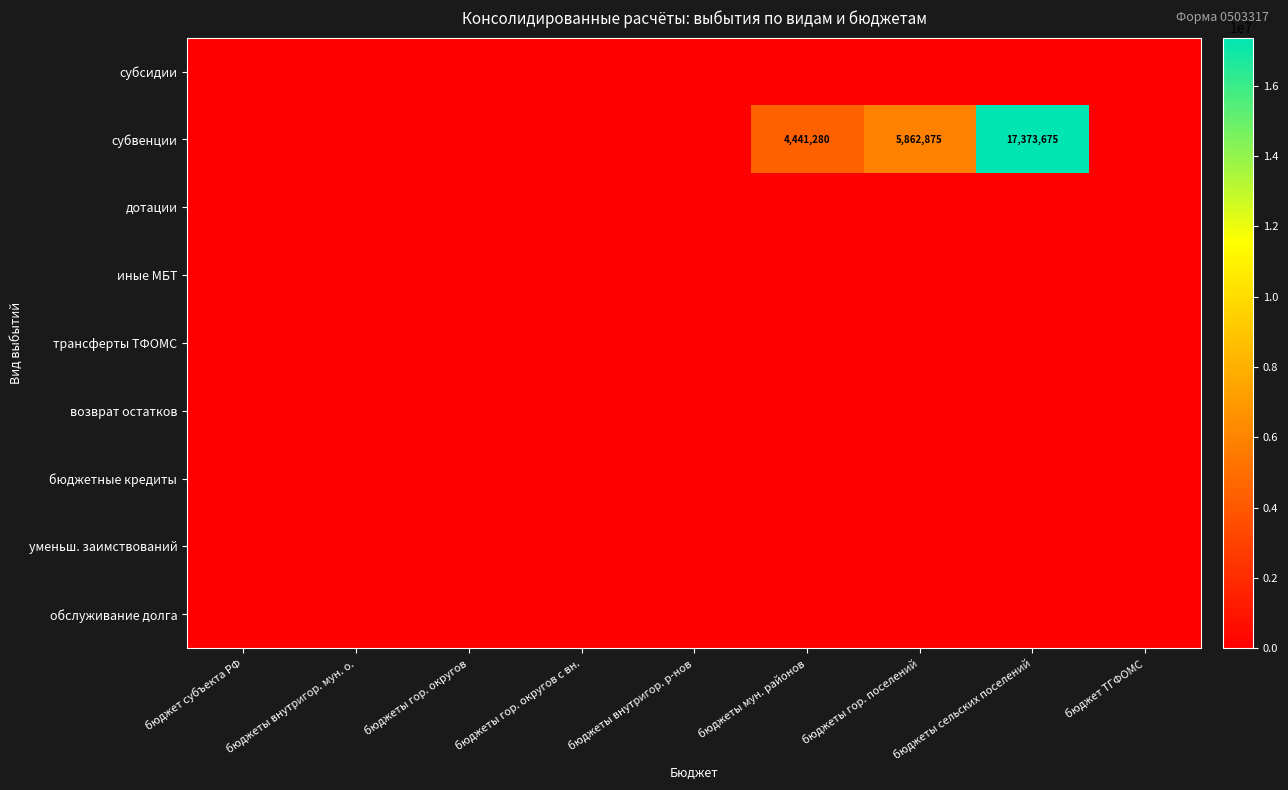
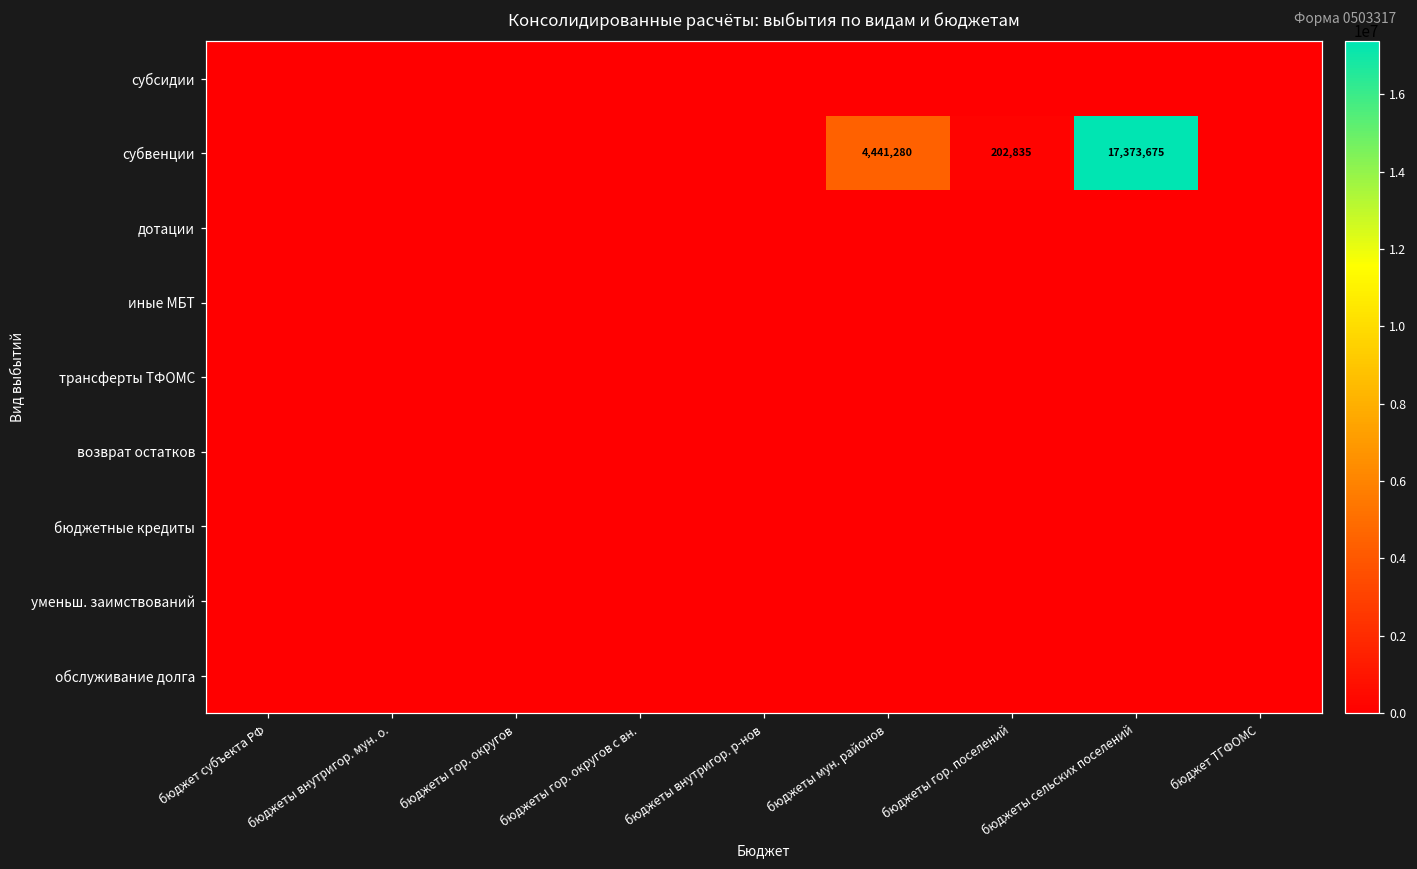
  {
    "субвенции": {
      "бюджеты мун. районов": "4,441,280",
-     "бюджеты гор. поселений": "5,862,875",
+     "бюджеты гор. поселений": "202,835",
      "бюджеты сельских поселений": "17,373,675"
    }
  }
